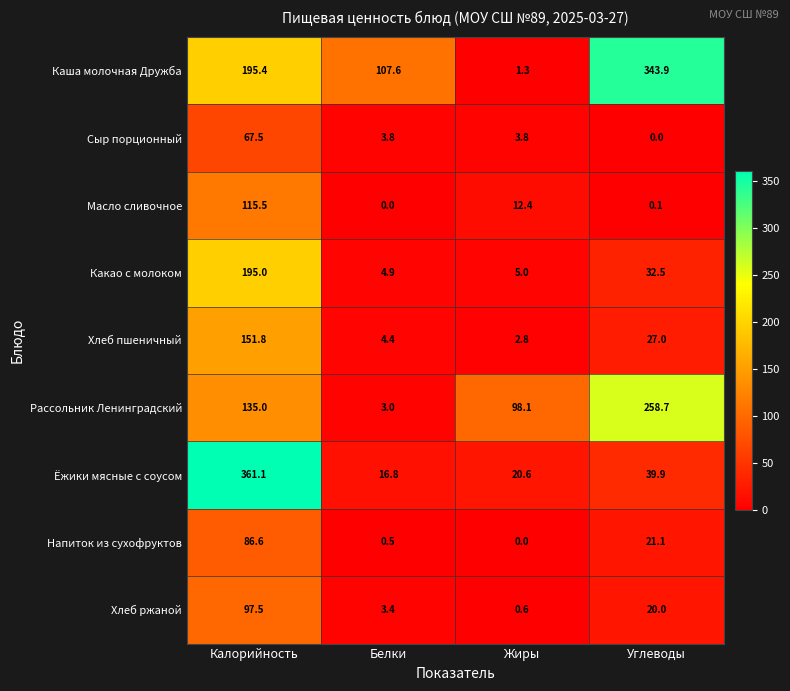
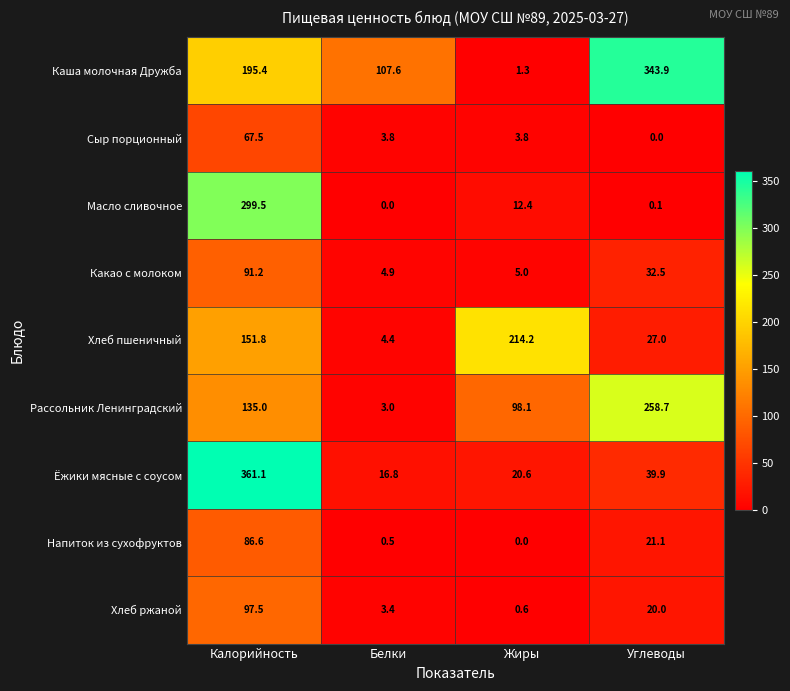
  {
    "Каша молочная Дружба": {
      "Калорийность": 195.4,
      "Белки": 107.6,
      "Жиры": 1.3,
      "Углеводы": 343.9
    },
    "Сыр порционный": {
      "Калорийность": 67.5,
      "Белки": 3.8,
      "Жиры": 3.8,
      "Углеводы": 0.0
    },
    "Масло сливочное": {
-     "Калорийность": 115.5,
+     "Калорийность": 299.5,
      "Белки": 0.0,
      "Жиры": 12.4,
      "Углеводы": 0.1
    },
    "Какао с молоком": {
-     "Калорийность": 195.0,
+     "Калорийность": 91.2,
      "Белки": 4.9,
      "Жиры": 5.0,
      "Углеводы": 32.5
    },
    "Хлеб пшеничный": {
      "Калорийность": 151.8,
      "Белки": 4.4,
-     "Жиры": 2.8,
+     "Жиры": 214.2,
      "Углеводы": 27.0
    },
    "Рассольник Ленинградский": {
      "Калорийность": 135.0,
      "Белки": 3.0,
      "Жиры": 98.1,
      "Углеводы": 258.7
    },
    "Ёжики мясные с соусом": {
      "Калорийность": 361.1,
      "Белки": 16.8,
      "Жиры": 20.6,
      "Углеводы": 39.9
    },
    "Напиток из сухофруктов": {
      "Калорийность": 86.6,
      "Белки": 0.5,
      "Жиры": 0.0,
      "Углеводы": 21.1
    },
    "Хлеб ржаной": {
      "Калорийность": 97.5,
      "Белки": 3.4,
      "Жиры": 0.6,
      "Углеводы": 20.0
    }
  }
